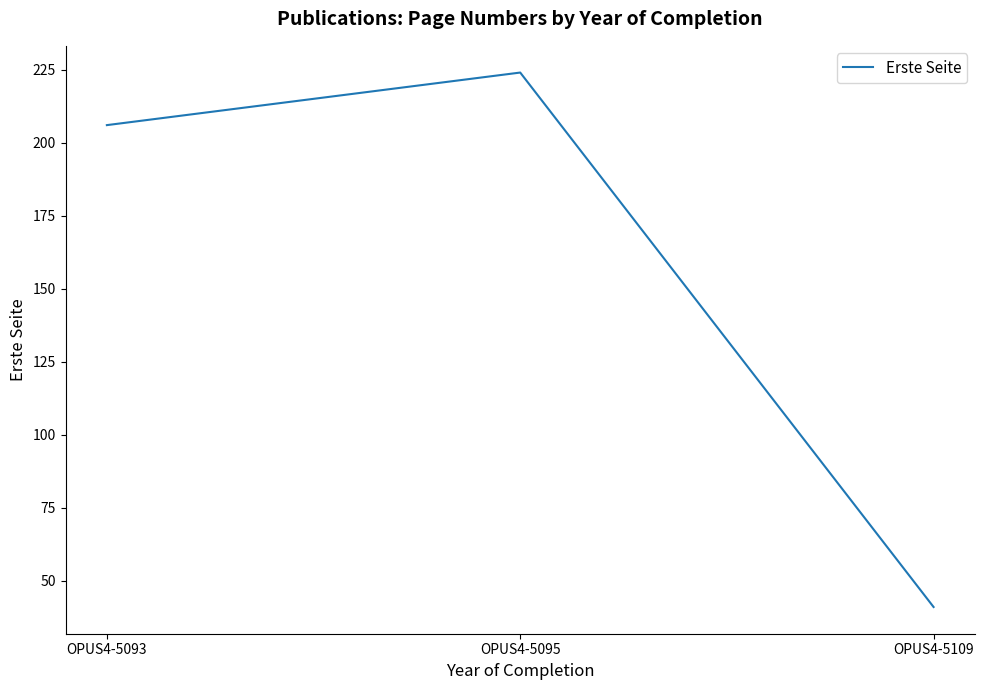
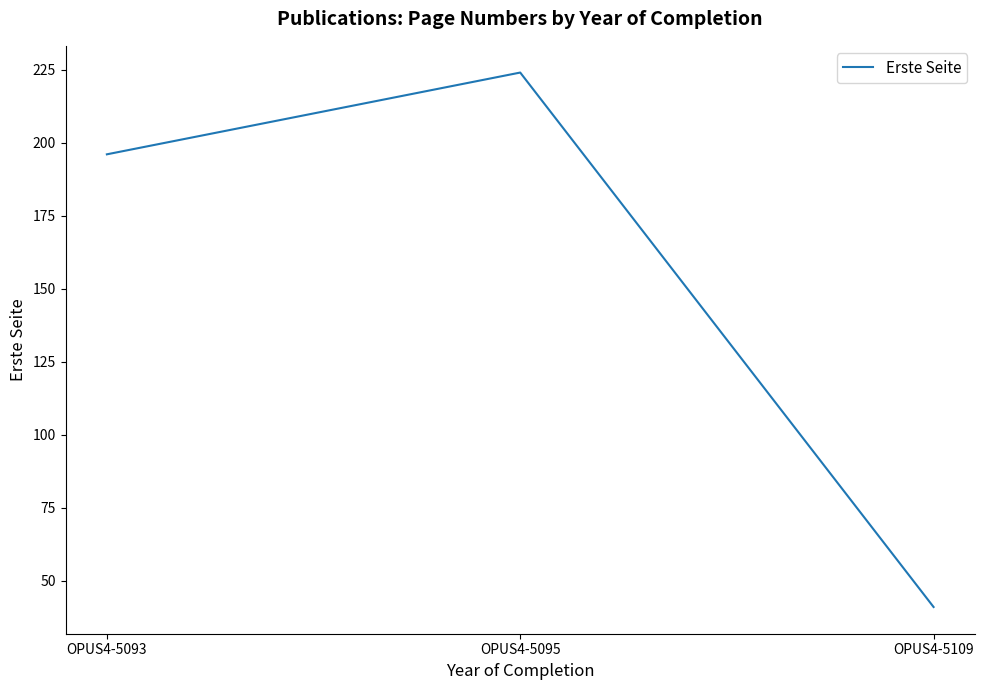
  {
-   "OPUS4-5093": 206,
+   "OPUS4-5093": 196,
    "OPUS4-5095": 224,
    "OPUS4-5109": 41
  }
